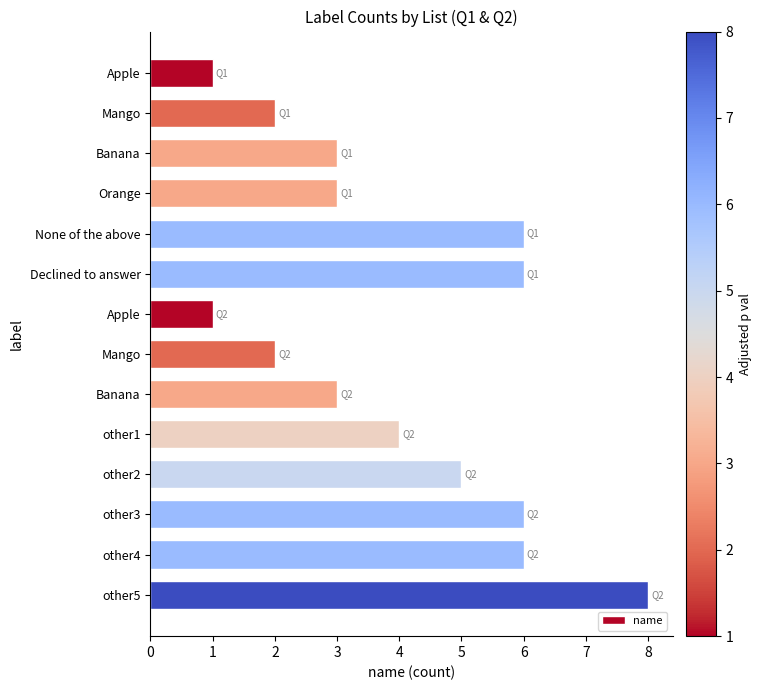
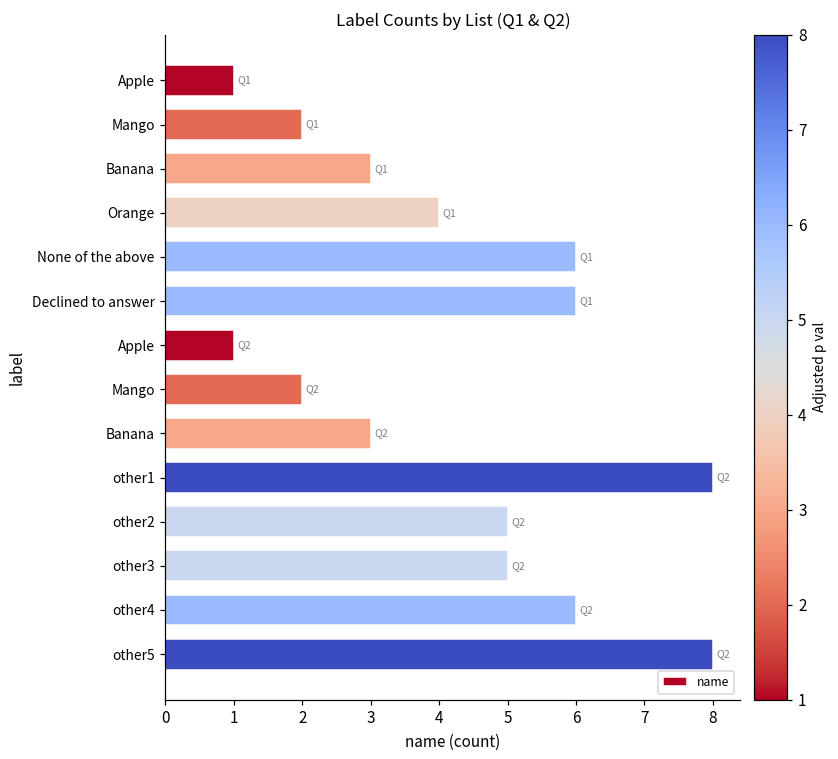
  {
-   "Orange": 3,
+   "Orange": 4,
    "None of the above": 6,
    "Declined to answer": 6,
-   "other1": 4,
+   "other1": 8,
    "other2": 5,
-   "other3": 6,
+   "other3": 5,
    "other4": 6,
    "other5": 8
  }
